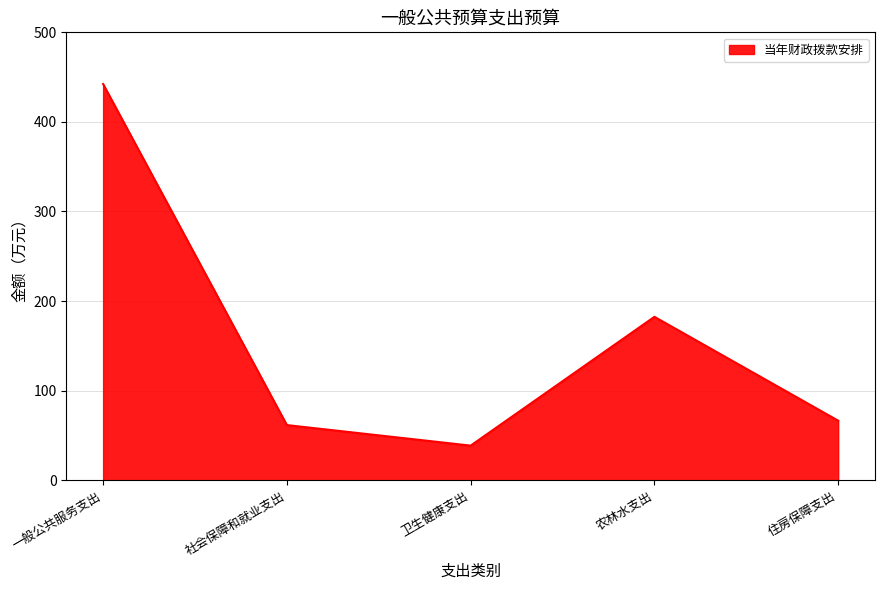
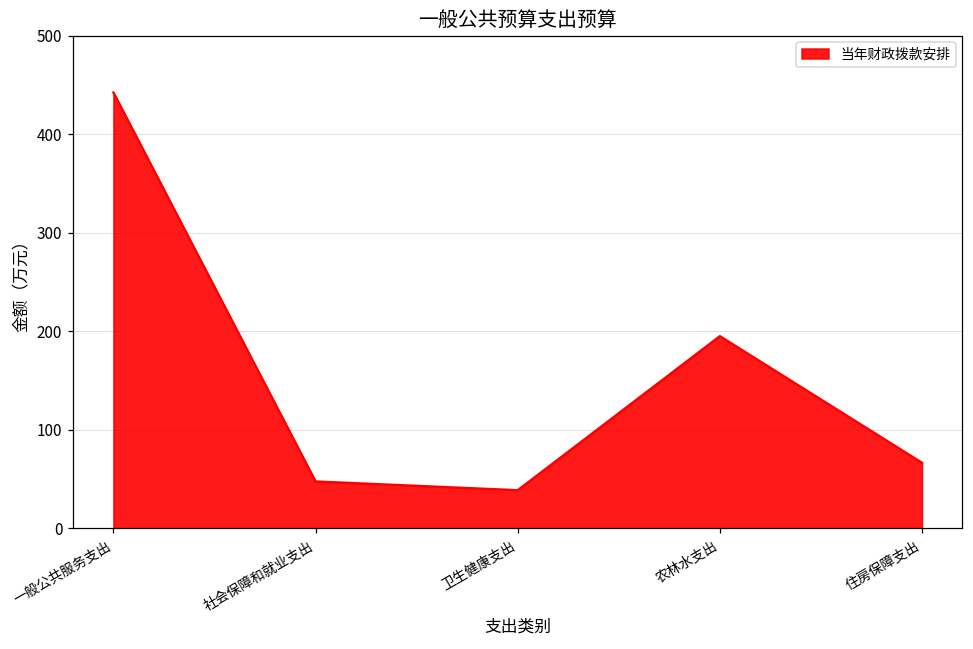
  {
    "一般公共服务支出": 440,
-   "社会保障和就业支出": 60,
+   "社会保障和就业支出": 50,
    "卫生健康支出": 40,
-   "农林水支出": 180,
+   "农林水支出": 190,
    "住房保障支出": 70
  }
